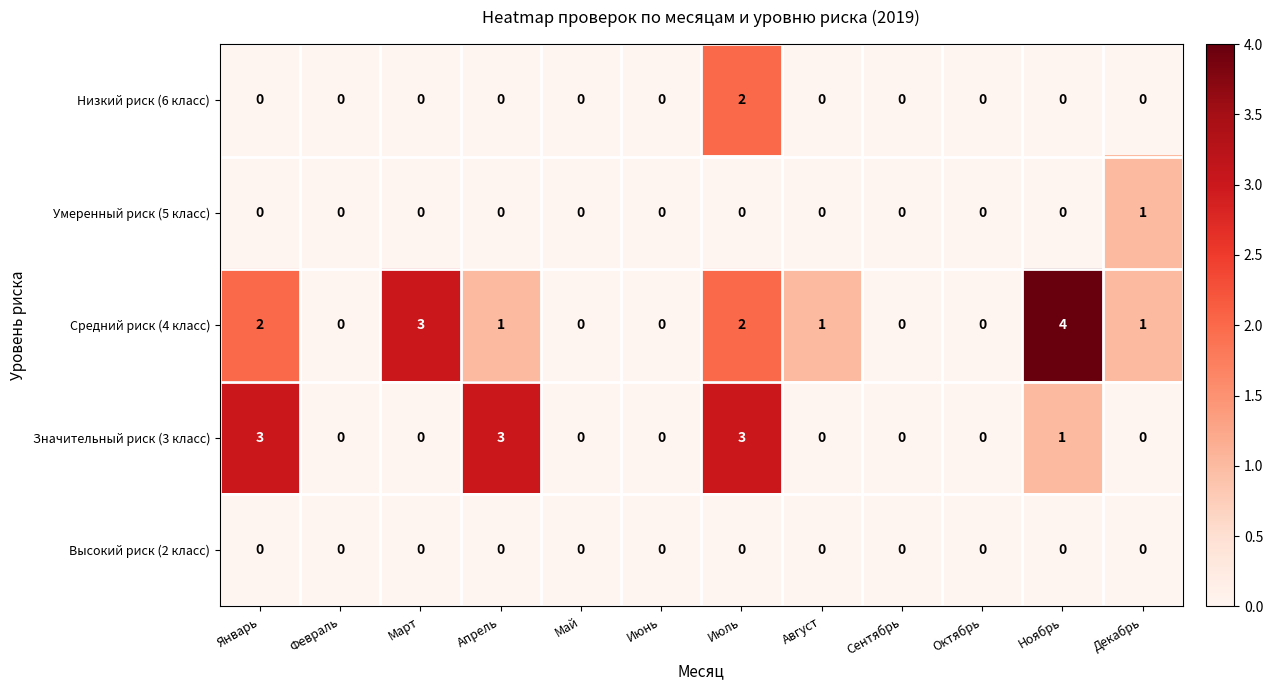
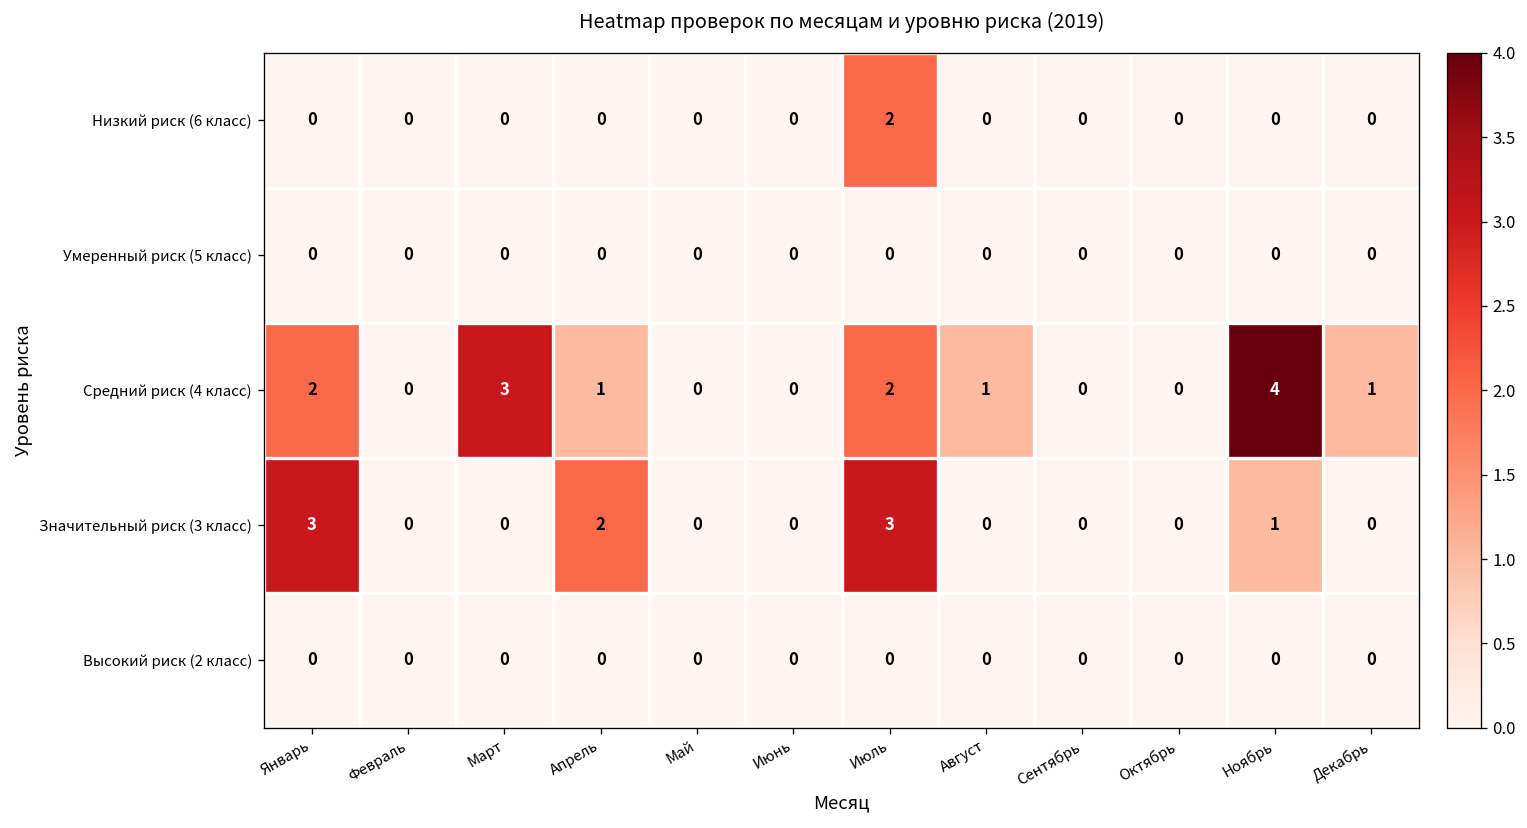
  {
    "Низкий риск (6 класс)": {
      "Январь": 0,
      "Февраль": 0,
      "Март": 0,
      "Апрель": 0,
      "Май": 0,
      "Июнь": 0,
      "Июль": 2,
      "Август": 0,
      "Сентябрь": 0,
      "Октябрь": 0,
      "Ноябрь": 0,
      "Декабрь": 0
    },
    "Умеренный риск (5 класс)": {
      "Январь": 0,
      "Февраль": 0,
      "Март": 0,
      "Апрель": 0,
      "Май": 0,
      "Июнь": 0,
      "Июль": 0,
      "Август": 0,
      "Сентябрь": 0,
      "Октябрь": 0,
      "Ноябрь": 0,
-     "Декабрь": 1
+     "Декабрь": 0
    },
    "Средний риск (4 класс)": {
      "Январь": 2,
      "Февраль": 0,
      "Март": 3,
      "Апрель": 1,
      "Май": 0,
      "Июнь": 0,
      "Июль": 2,
      "Август": 1,
      "Сентябрь": 0,
      "Октябрь": 0,
      "Ноябрь": 4,
      "Декабрь": 1
    },
    "Значительный риск (3 класс)": {
      "Январь": 3,
      "Февраль": 0,
      "Март": 0,
-     "Апрель": 3,
+     "Апрель": 2,
      "Май": 0,
      "Июнь": 0,
      "Июль": 3,
      "Август": 0,
      "Сентябрь": 0,
      "Октябрь": 0,
      "Ноябрь": 1,
      "Декабрь": 0
    },
    "Высокий риск (2 класс)": {
      "Январь": 0,
      "Февраль": 0,
      "Март": 0,
      "Апрель": 0,
      "Май": 0,
      "Июнь": 0,
      "Июль": 0,
      "Август": 0,
      "Сентябрь": 0,
      "Октябрь": 0,
      "Ноябрь": 0,
      "Декабрь": 0
    }
  }
